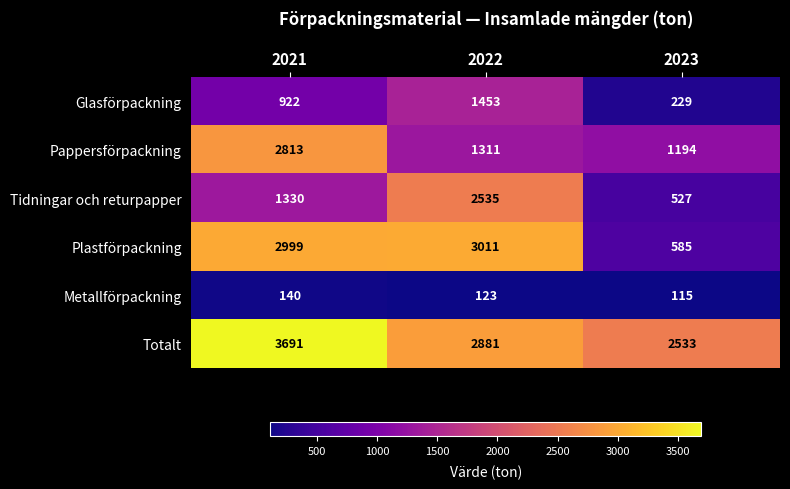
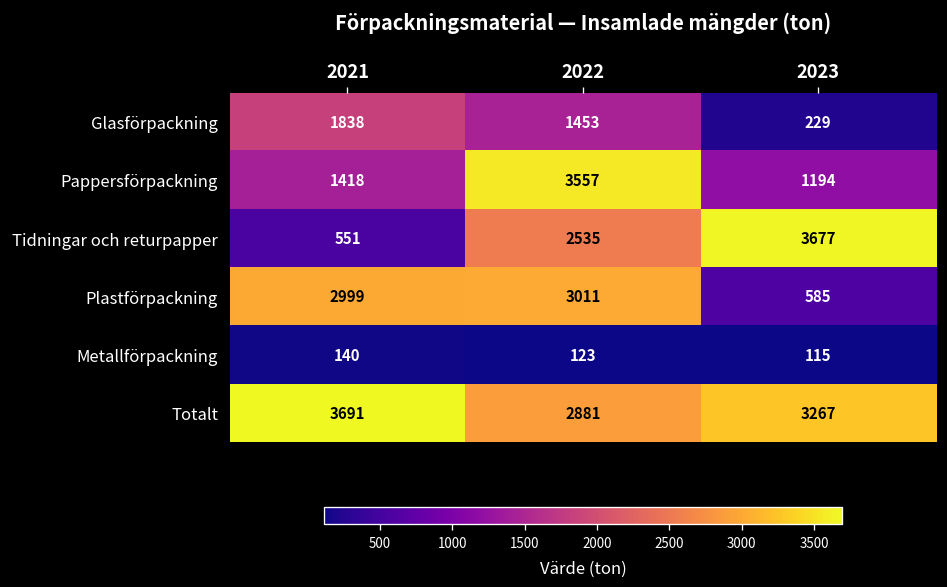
  {
    "Glasförpackning": {
-     "2021": 922,
+     "2021": 1838,
      "2022": 1453,
      "2023": 229
    },
    "Pappersförpackning": {
-     "2021": 2813,
-     "2022": 1311,
+     "2021": 1418,
+     "2022": 3557,
      "2023": 1194
    },
    "Tidningar och returpapper": {
-     "2021": 1330,
+     "2021": 551,
      "2022": 2535,
-     "2023": 527
+     "2023": 3677
    },
    "Plastförpackning": {
      "2021": 2999,
      "2022": 3011,
      "2023": 585
    },
    "Metallförpackning": {
      "2021": 140,
      "2022": 123,
      "2023": 115
    },
    "Totalt": {
      "2021": 3691,
      "2022": 2881,
-     "2023": 2533
+     "2023": 3267
    }
  }
